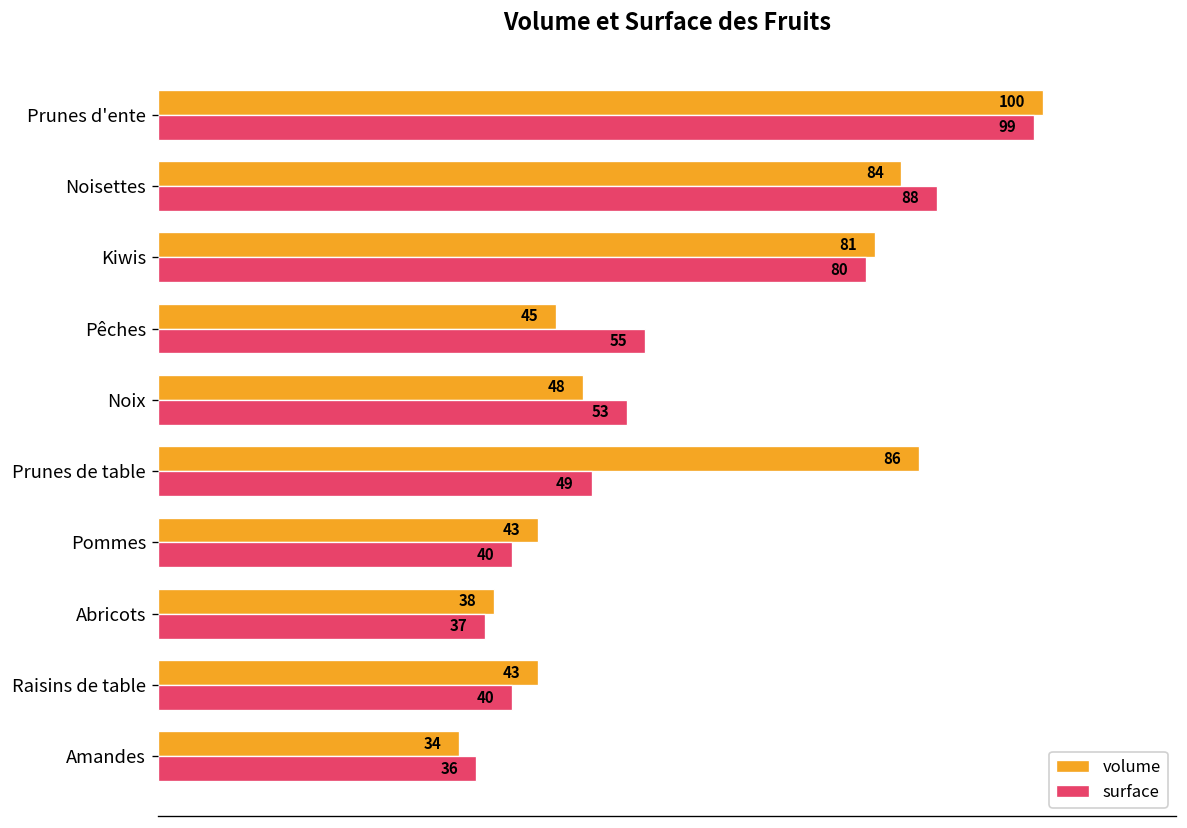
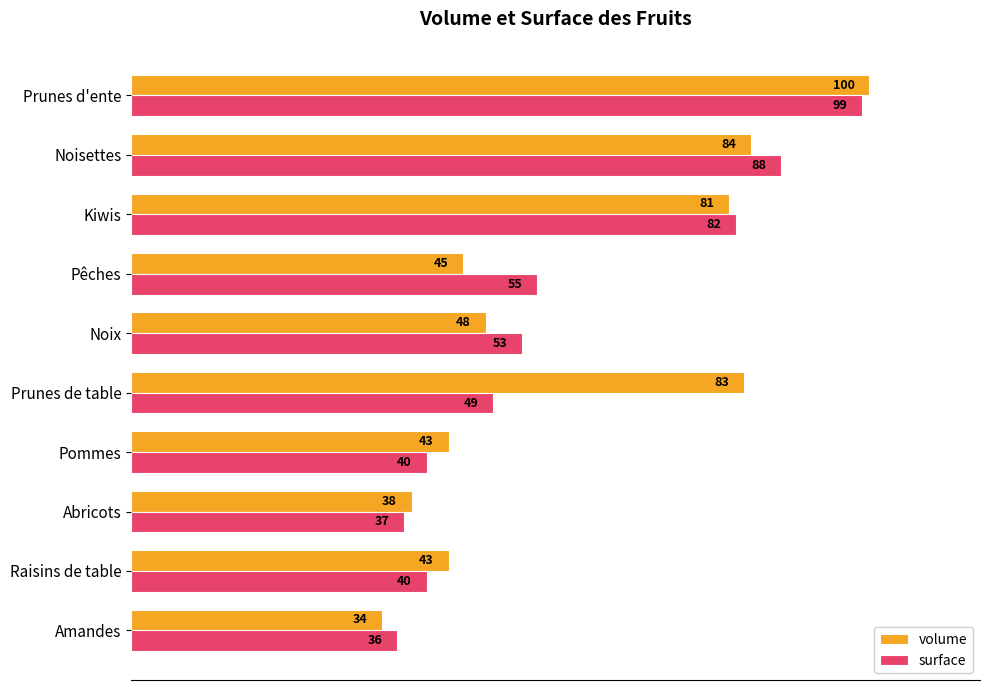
  {
    "volume": {
      "Prunes d'ente": 100,
      "Noisettes": 84,
      "Kiwis": 81,
      "Pêches": 45,
      "Noix": 48,
-     "Prunes de table": 86,
+     "Prunes de table": 83,
      "Pommes": 43,
      "Abricots": 38,
      "Raisins de table": 43,
      "Amandes": 34
    },
    "surface": {
      "Prunes d'ente": 99,
      "Noisettes": 88,
-     "Kiwis": 80,
+     "Kiwis": 82,
      "Pêches": 55,
      "Noix": 53,
      "Prunes de table": 49,
      "Pommes": 40,
      "Abricots": 37,
      "Raisins de table": 40,
      "Amandes": 36
    }
  }
